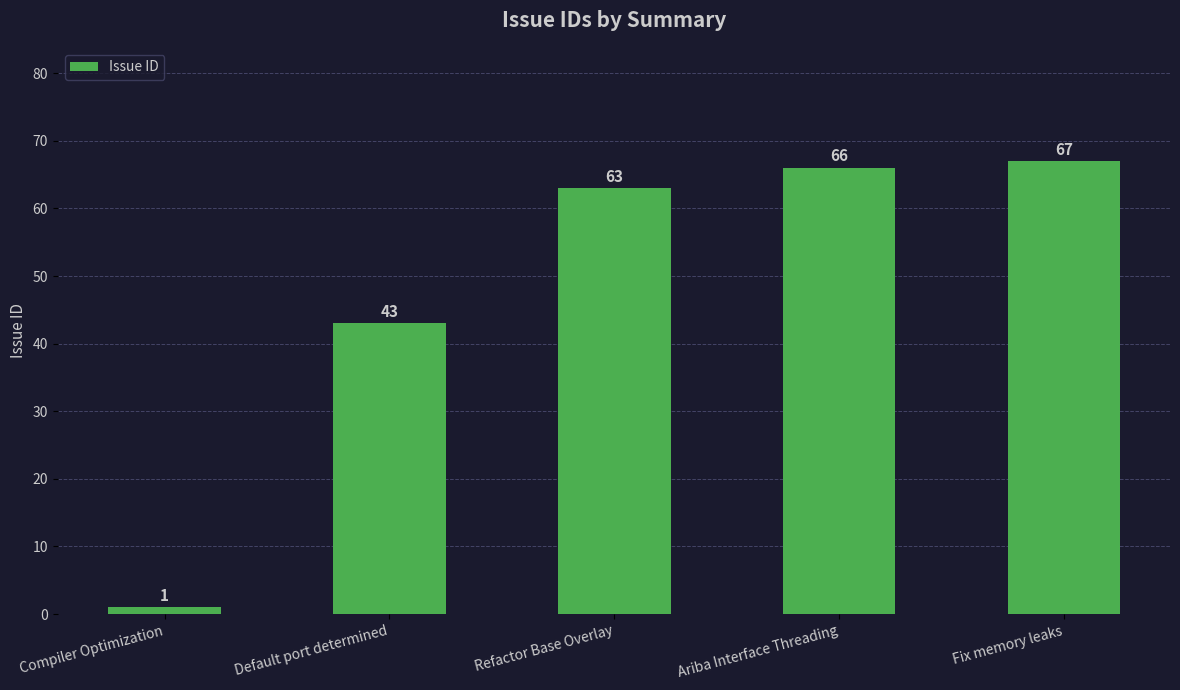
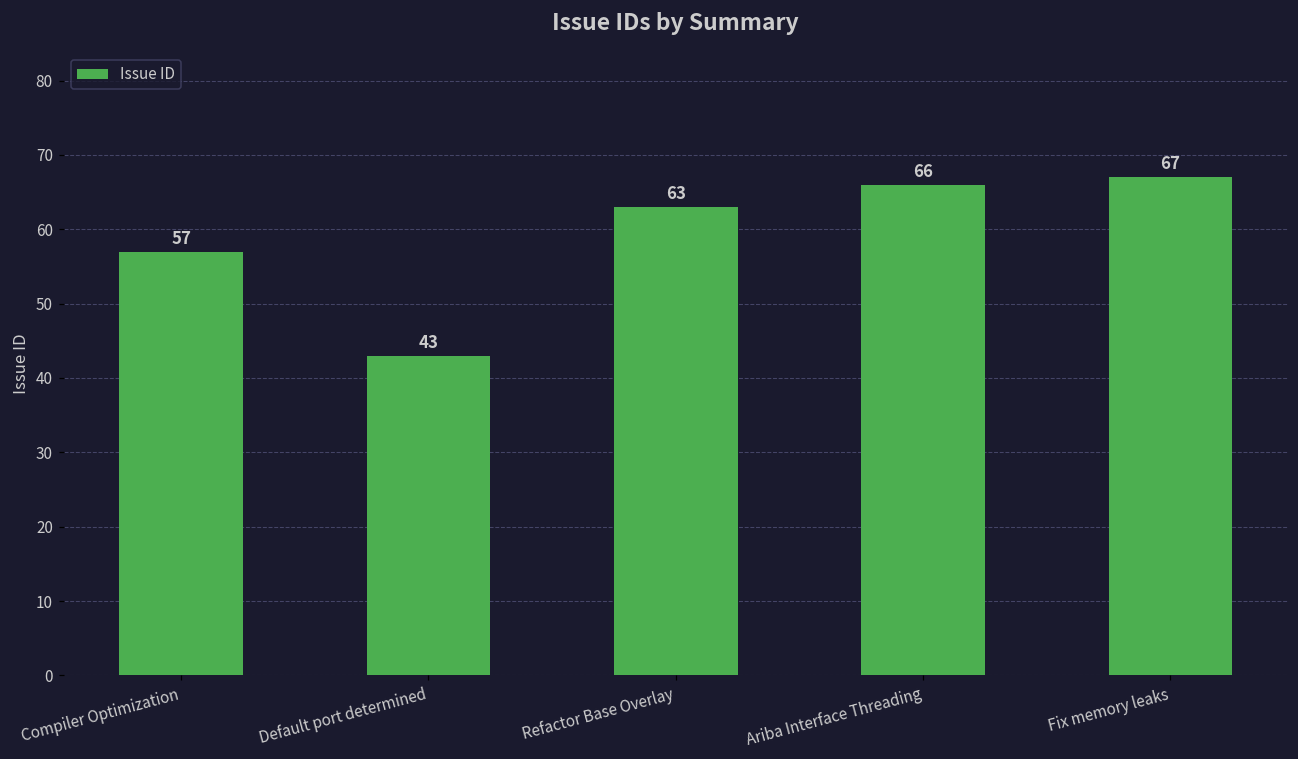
  {
-   "Compiler Optimization": 1,
+   "Compiler Optimization": 57,
    "Default port determined": 43,
    "Refactor Base Overlay": 63,
    "Ariba Interface Threading": 66,
    "Fix memory leaks": 67
  }
